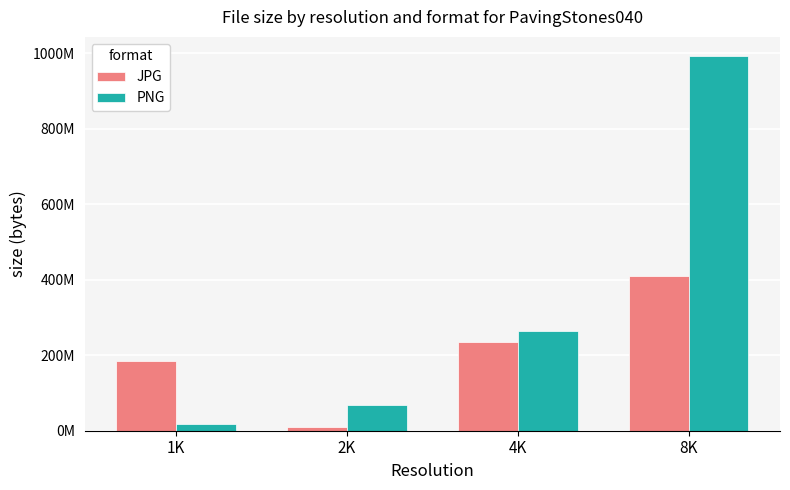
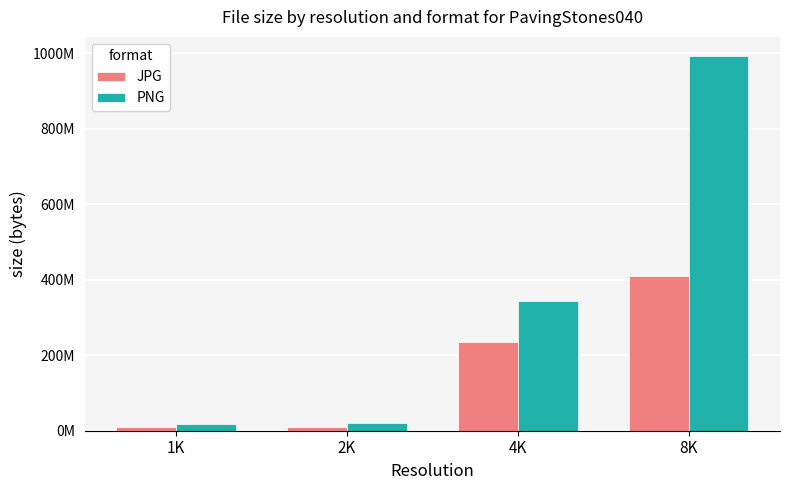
  {
    "JPG": {
-     "1K": 190000000,
+     "1K": 10000000,
      "2K": 10000000,
      "4K": 240000000,
      "8K": 410000000
    },
    "PNG": {
      "1K": 20000000,
-     "2K": 70000000,
-     "4K": 260000000,
+     "2K": 20000000,
+     "4K": 340000000,
      "8K": 990000000
    }
  }
